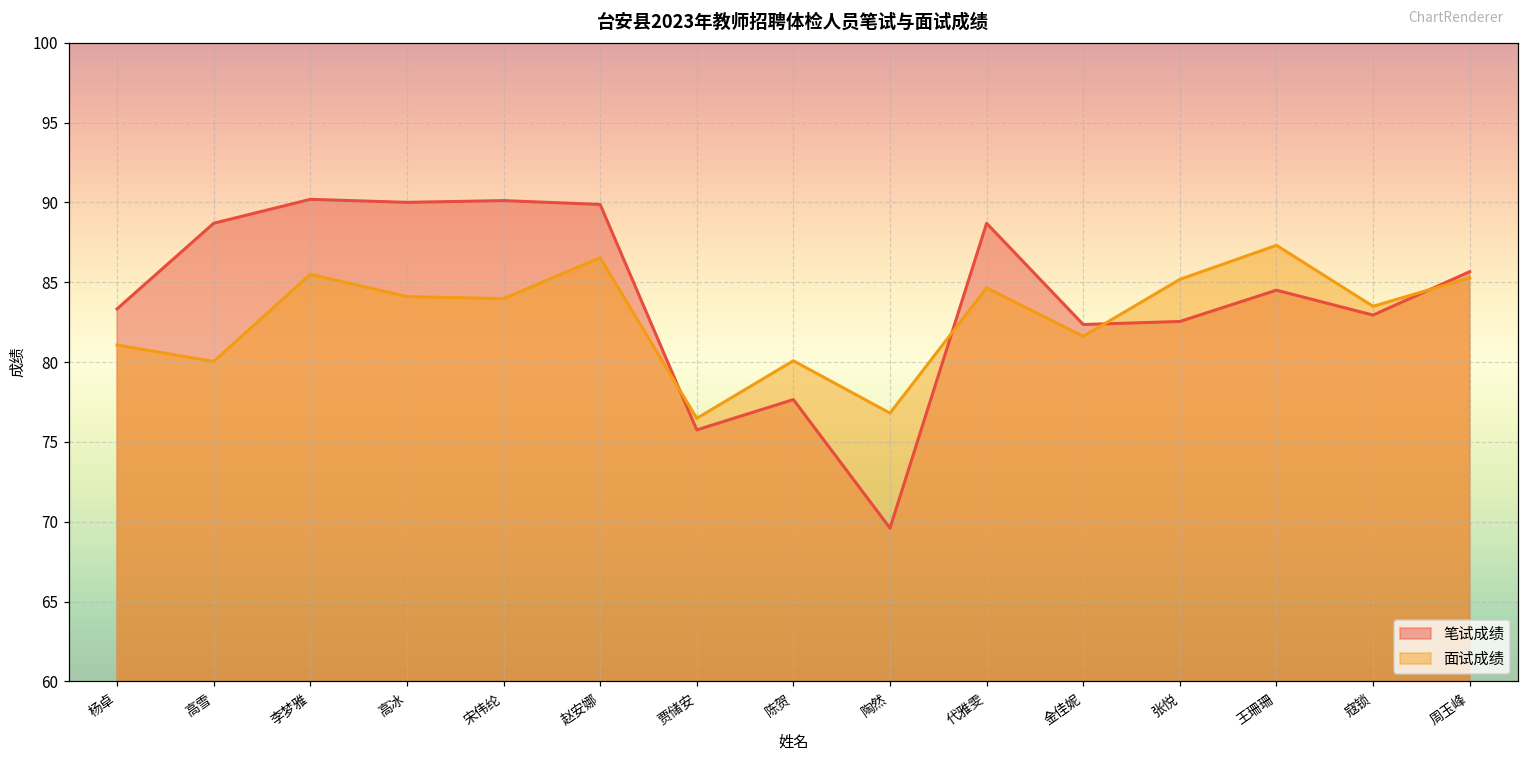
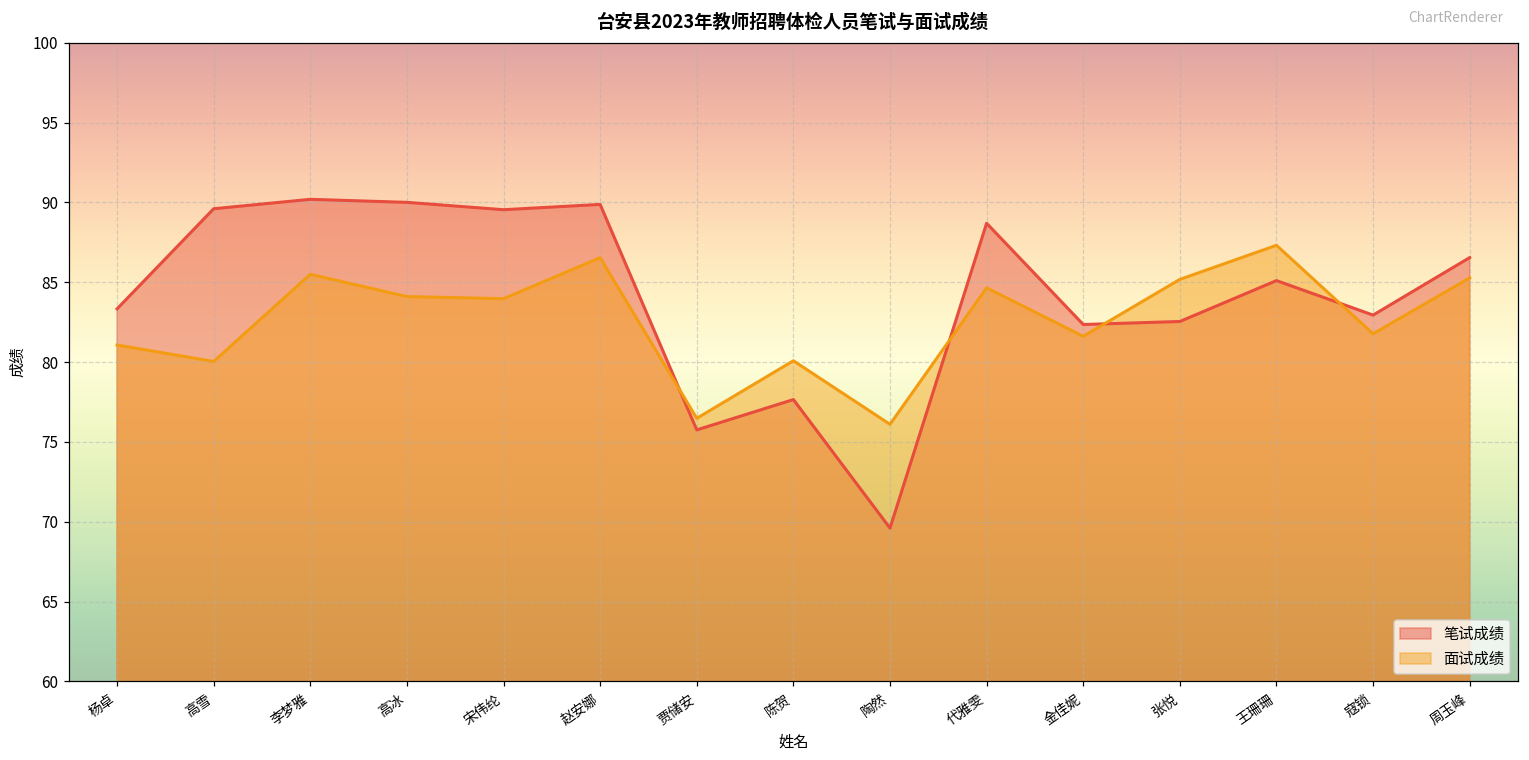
  {
    "笔试成绩": {
      "杨卓": 83.3,
-     "高雪": 88.7,
+     "高雪": 89.6,
      "李梦雅": 90.2,
      "高冰": 90.0,
-     "宋伟纶": 90.1,
+     "宋伟纶": 89.5,
      "赵安娜": 89.9,
      "贾储安": 75.8,
      "陈贺": 77.7,
      "陶然": 69.6,
      "代雅雯": 88.7,
      "金佳妮": 82.4,
      "张悦": 82.5,
-     "王珊珊": 84.5,
+     "王珊珊": 85.1,
      "寇锁": 82.9,
-     "周玉峰": 85.7
+     "周玉峰": 86.5
    },
    "面试成绩": {
      "杨卓": 81.1,
      "高雪": 80.0,
      "李梦雅": 85.5,
      "高冰": 84.1,
      "宋伟纶": 84.0,
      "赵安娜": 86.5,
      "贾储安": 76.5,
      "陈贺": 80.1,
-     "陶然": 76.8,
+     "陶然": 76.1,
      "代雅雯": 84.6,
      "金佳妮": 81.6,
      "张悦": 85.2,
      "王珊珊": 87.3,
-     "寇锁": 83.5,
+     "寇锁": 81.8,
      "周玉峰": 85.3
    }
  }
